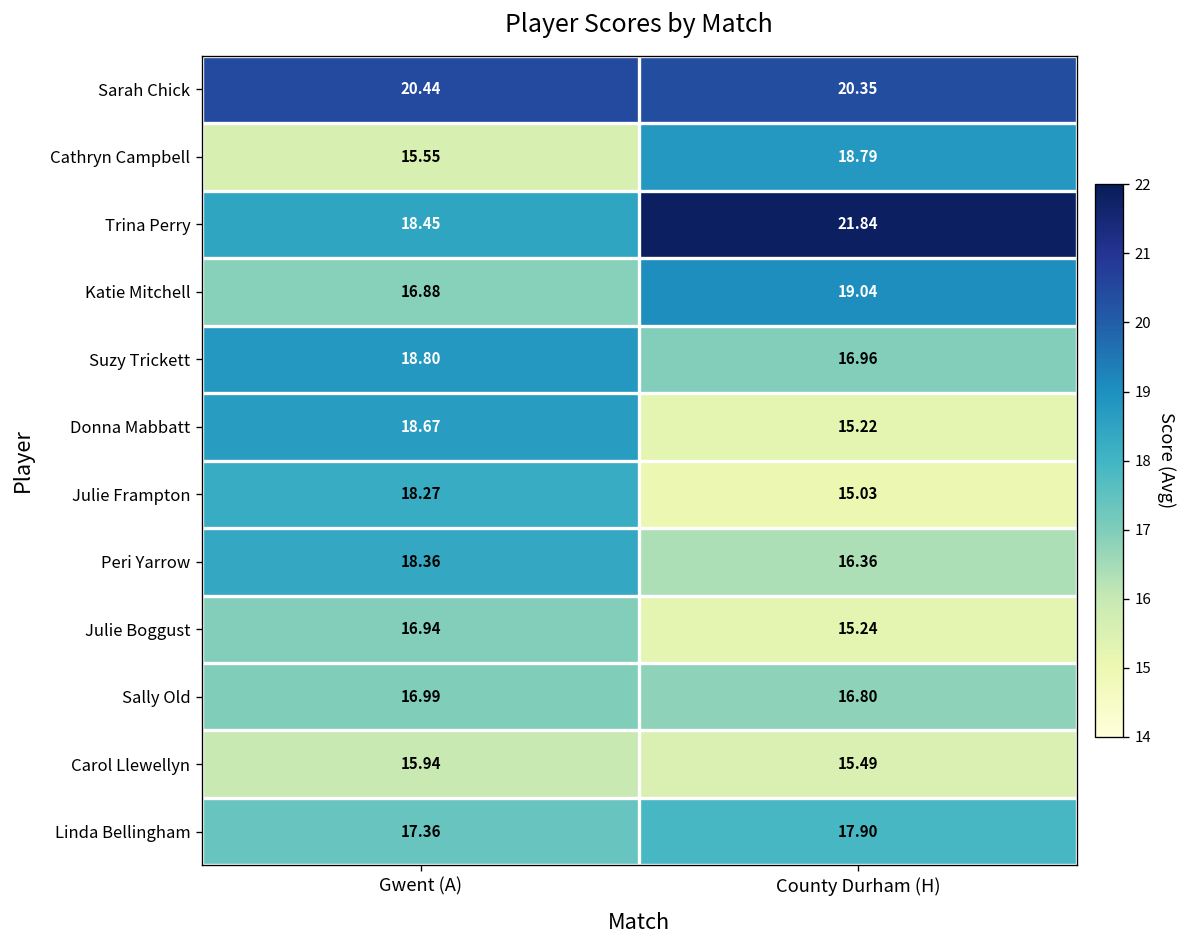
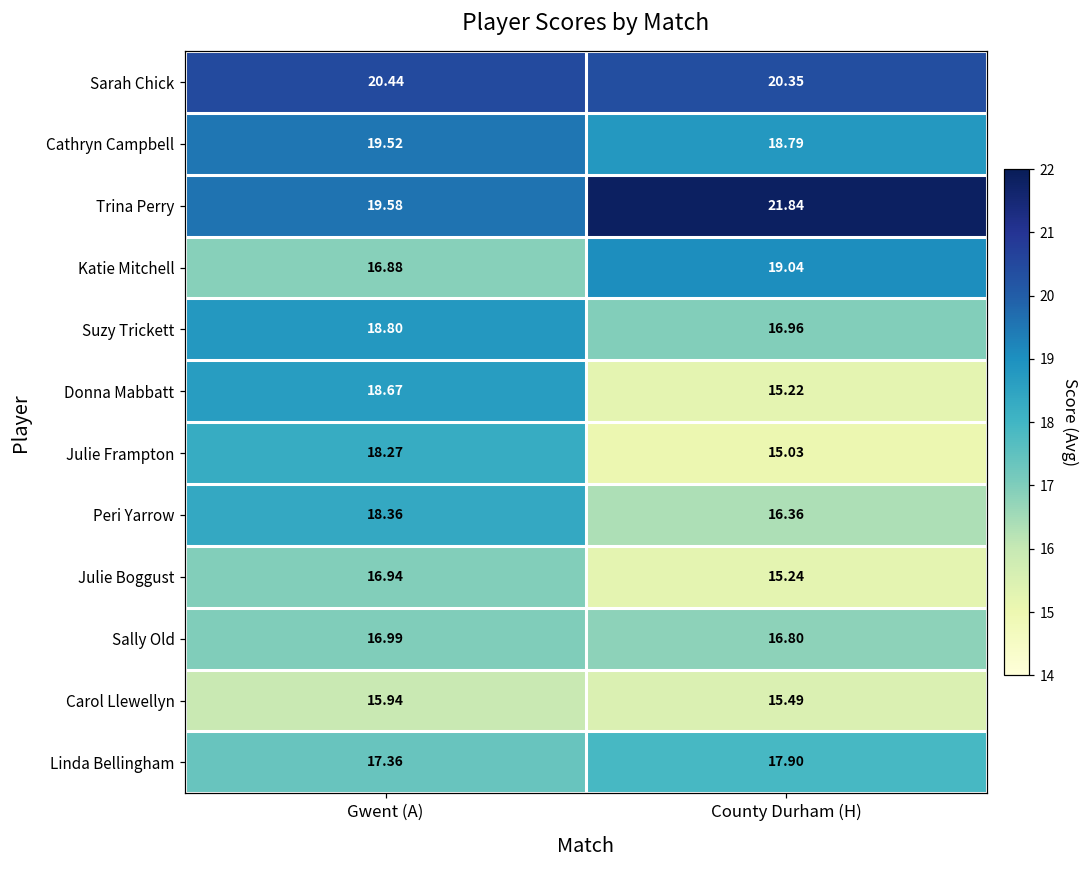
  {
    "Sarah Chick": {
      "Gwent (A)": 20.44,
      "County Durham (H)": 20.35
    },
    "Cathryn Campbell": {
-     "Gwent (A)": 15.55,
+     "Gwent (A)": 19.52,
      "County Durham (H)": 18.79
    },
    "Trina Perry": {
-     "Gwent (A)": 18.45,
+     "Gwent (A)": 19.58,
      "County Durham (H)": 21.84
    },
    "Katie Mitchell": {
      "Gwent (A)": 16.88,
      "County Durham (H)": 19.04
    },
    "Suzy Trickett": {
      "Gwent (A)": 18.80,
      "County Durham (H)": 16.96
    },
    "Donna Mabbatt": {
      "Gwent (A)": 18.67,
      "County Durham (H)": 15.22
    },
    "Julie Frampton": {
      "Gwent (A)": 18.27,
      "County Durham (H)": 15.03
    },
    "Peri Yarrow": {
      "Gwent (A)": 18.36,
      "County Durham (H)": 16.36
    },
    "Julie Boggust": {
      "Gwent (A)": 16.94,
      "County Durham (H)": 15.24
    },
    "Sally Old": {
      "Gwent (A)": 16.99,
      "County Durham (H)": 16.80
    },
    "Carol Llewellyn": {
      "Gwent (A)": 15.94,
      "County Durham (H)": 15.49
    },
    "Linda Bellingham": {
      "Gwent (A)": 17.36,
      "County Durham (H)": 17.90
    }
  }
